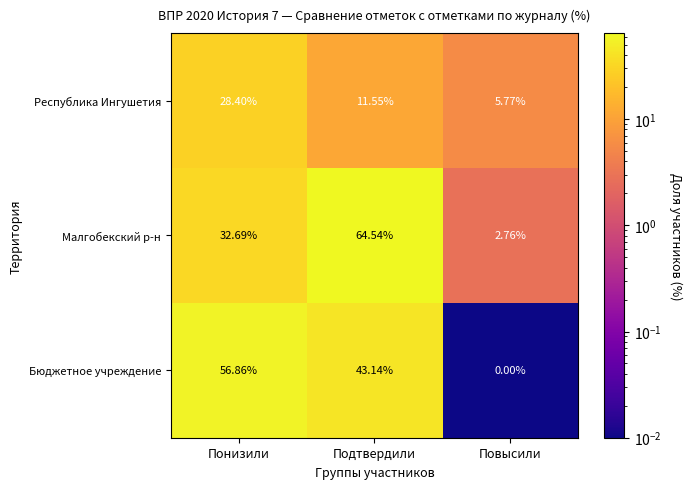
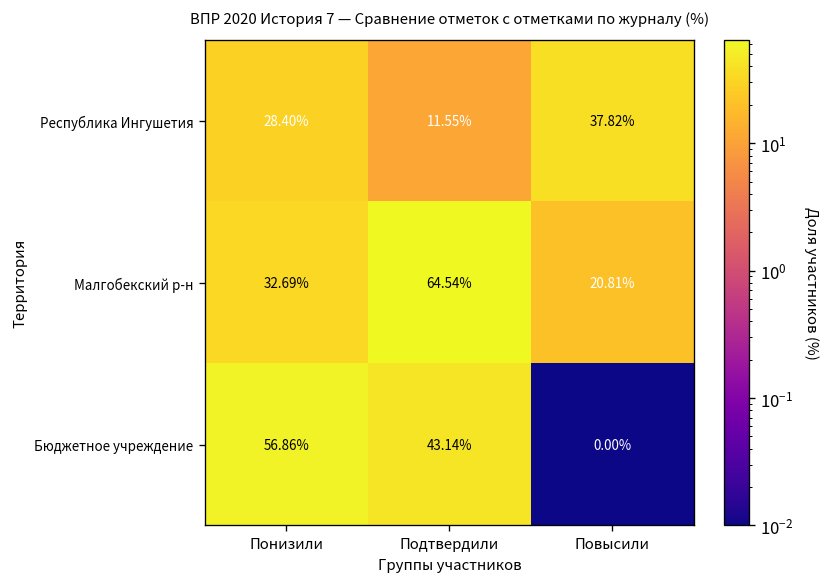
  {
    "Республика Ингушетия": {
      "Понизили": "28.40%",
      "Подтвердили": "11.55%",
-     "Повысили": "5.77%"
+     "Повысили": "37.82%"
    },
    "Малгобекский р-н": {
      "Понизили": "32.69%",
      "Подтвердили": "64.54%",
-     "Повысили": "2.76%"
+     "Повысили": "20.81%"
    },
    "Бюджетное учреждение": {
      "Понизили": "56.86%",
      "Подтвердили": "43.14%",
      "Повысили": "0.00%"
    }
  }
